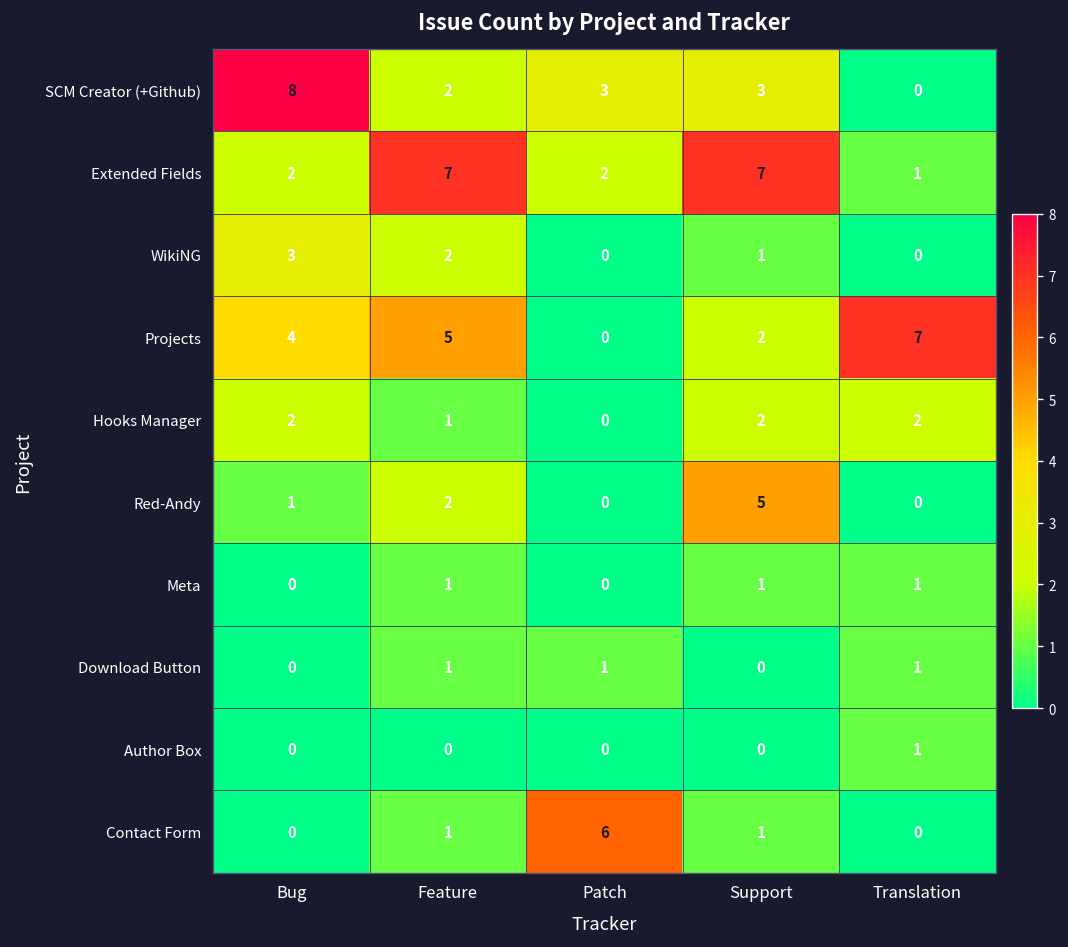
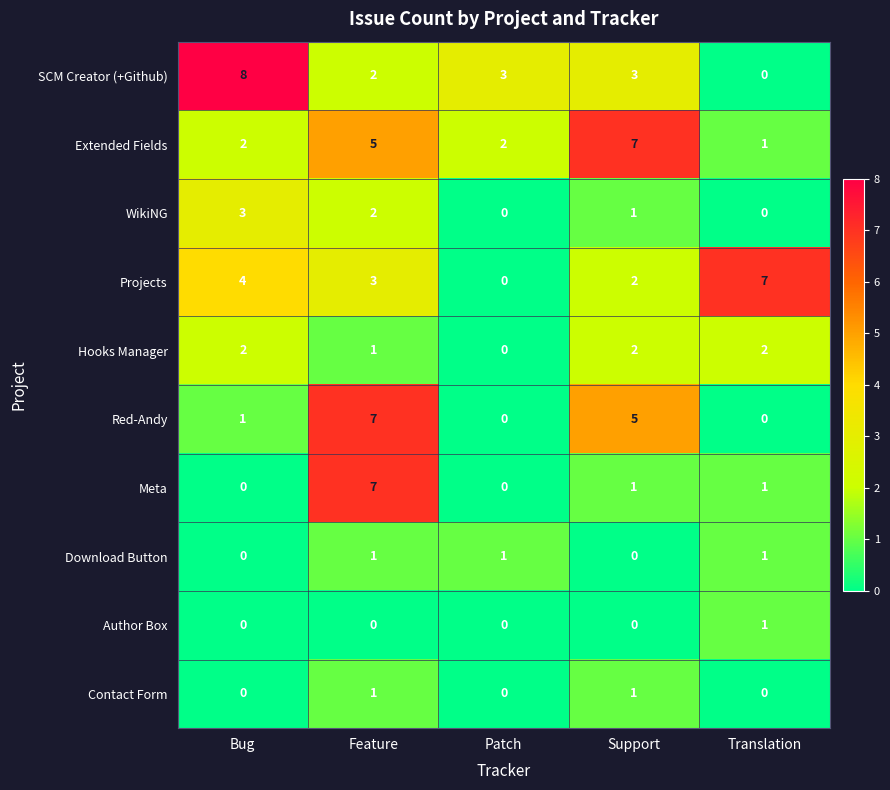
  {
    "SCM Creator (+Github)": {
      "Bug": 8,
      "Feature": 2,
      "Patch": 3,
      "Support": 3,
      "Translation": 0
    },
    "Extended Fields": {
      "Bug": 2,
-     "Feature": 7,
+     "Feature": 5,
      "Patch": 2,
      "Support": 7,
      "Translation": 1
    },
    "WikiNG": {
      "Bug": 3,
      "Feature": 2,
      "Patch": 0,
      "Support": 1,
      "Translation": 0
    },
    "Projects": {
      "Bug": 4,
-     "Feature": 5,
+     "Feature": 3,
      "Patch": 0,
      "Support": 2,
      "Translation": 7
    },
    "Hooks Manager": {
      "Bug": 2,
      "Feature": 1,
      "Patch": 0,
      "Support": 2,
      "Translation": 2
    },
    "Red-Andy": {
      "Bug": 1,
-     "Feature": 2,
+     "Feature": 7,
      "Patch": 0,
      "Support": 5,
      "Translation": 0
    },
    "Meta": {
      "Bug": 0,
-     "Feature": 1,
+     "Feature": 7,
      "Patch": 0,
      "Support": 1,
      "Translation": 1
    },
    "Download Button": {
      "Bug": 0,
      "Feature": 1,
      "Patch": 1,
      "Support": 0,
      "Translation": 1
    },
    "Author Box": {
      "Bug": 0,
      "Feature": 0,
      "Patch": 0,
      "Support": 0,
      "Translation": 1
    },
    "Contact Form": {
      "Bug": 0,
      "Feature": 1,
-     "Patch": 6,
+     "Patch": 0,
      "Support": 1,
      "Translation": 0
    }
  }
